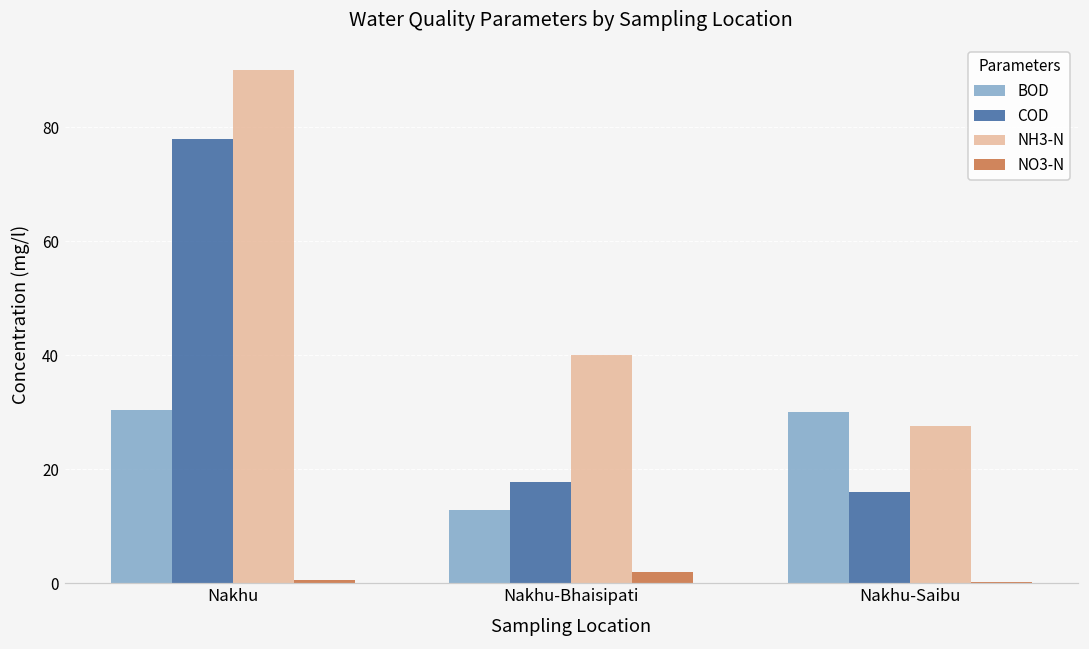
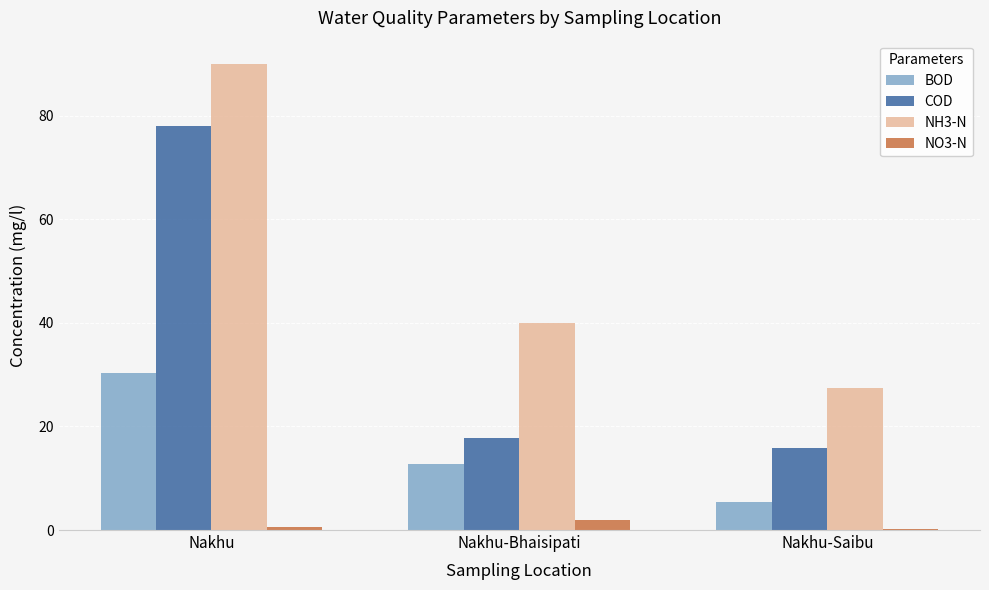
  {
    "BOD": {
      "Nakhu": 30,
      "Nakhu-Bhaisipati": 13,
-     "Nakhu-Saibu": 30
+     "Nakhu-Saibu": 5
    },
    "COD": {
      "Nakhu": 78,
      "Nakhu-Bhaisipati": 18,
      "Nakhu-Saibu": 16
    },
    "NH3-N": {
      "Nakhu": 90,
      "Nakhu-Bhaisipati": 40,
      "Nakhu-Saibu": 28
    },
    "NO3-N": {
      "Nakhu": 1,
      "Nakhu-Bhaisipati": 2
    }
  }
